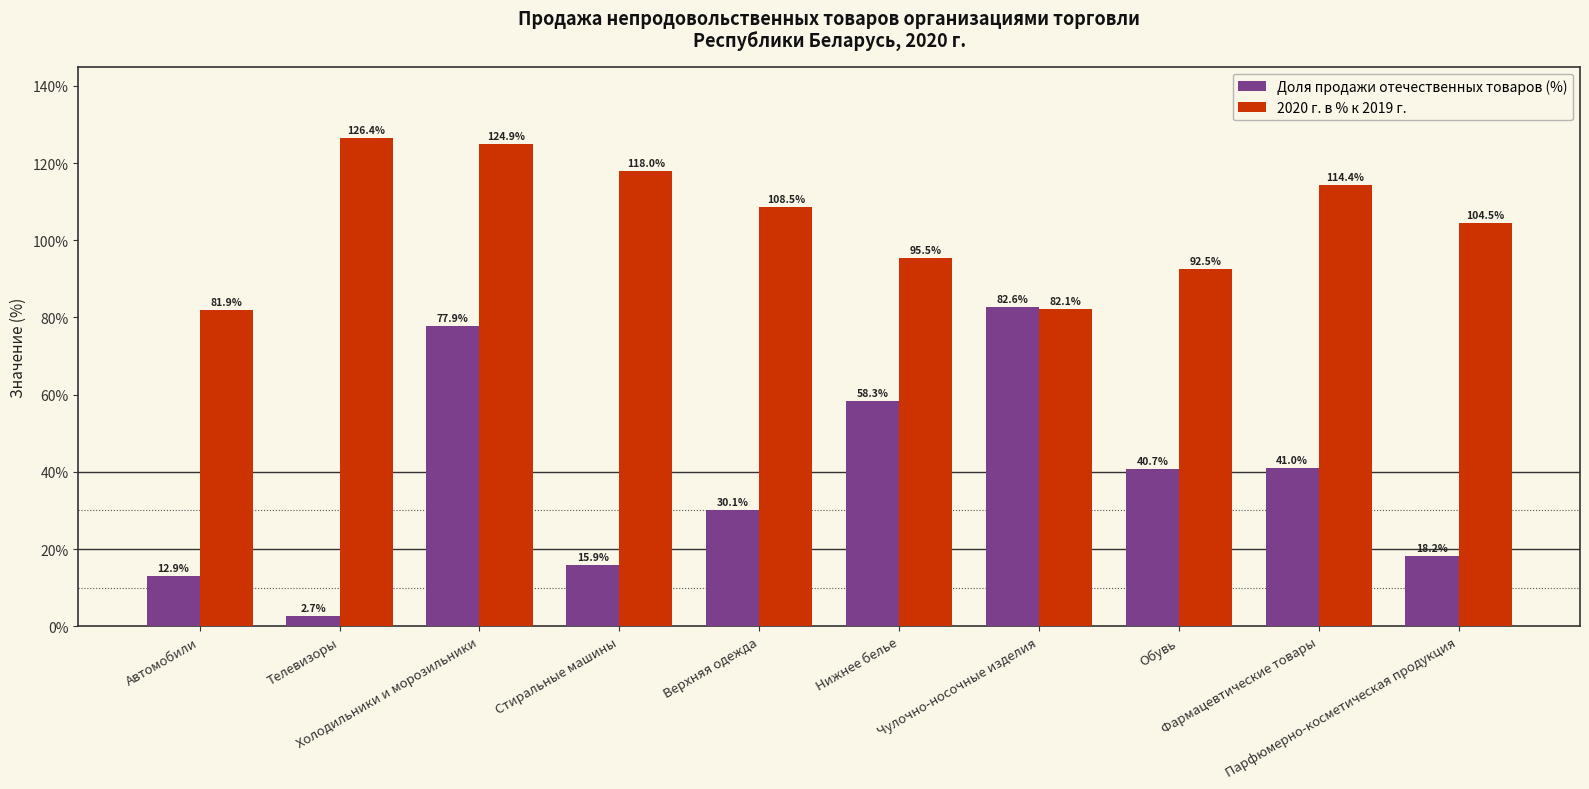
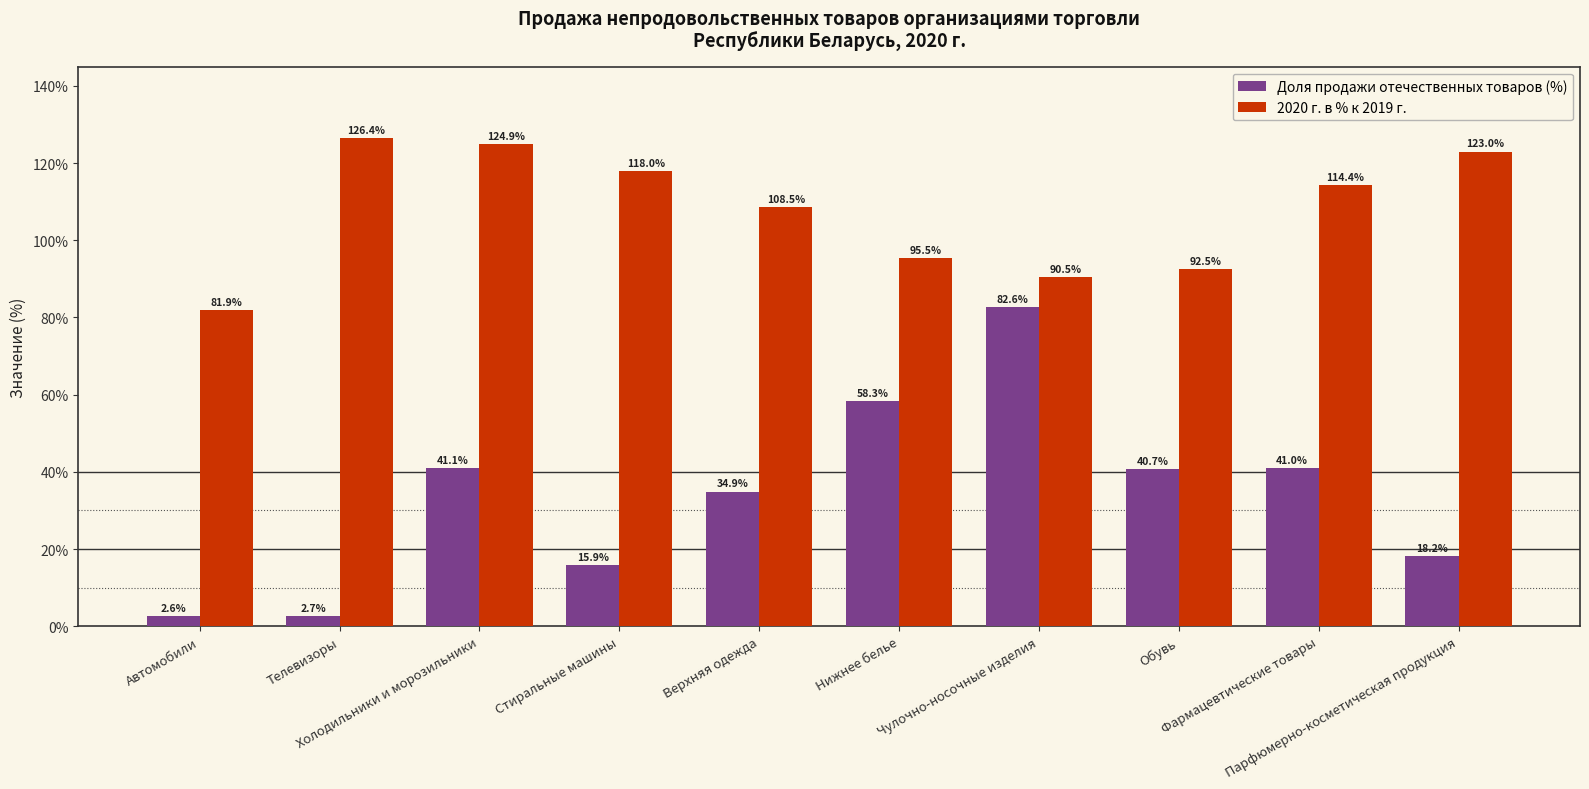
  {
    "Доля продажи отечественных товаров (%)": {
-     "Автомобили": "12.9%",
+     "Автомобили": "2.6%",
      "Телевизоры": "2.7%",
-     "Холодильники и морозильники": "77.9%",
+     "Холодильники и морозильники": "41.1%",
      "Стиральные машины": "15.9%",
-     "Верхняя одежда": "30.1%",
+     "Верхняя одежда": "34.9%",
      "Нижнее белье": "58.3%",
      "Чулочно-носочные изделия": "82.6%",
      "Обувь": "40.7%",
      "Фармацевтические товары": "41.0%",
      "Парфюмерно-косметическая продукция": "18.2%"
    },
    "2020 г. в % к 2019 г.": {
      "Автомобили": "81.9%",
      "Телевизоры": "126.4%",
      "Холодильники и морозильники": "124.9%",
      "Стиральные машины": "118.0%",
      "Верхняя одежда": "108.5%",
      "Нижнее белье": "95.5%",
-     "Чулочно-носочные изделия": "82.1%",
+     "Чулочно-носочные изделия": "90.5%",
      "Обувь": "92.5%",
      "Фармацевтические товары": "114.4%",
-     "Парфюмерно-косметическая продукция": "104.5%"
+     "Парфюмерно-косметическая продукция": "123.0%"
    }
  }
